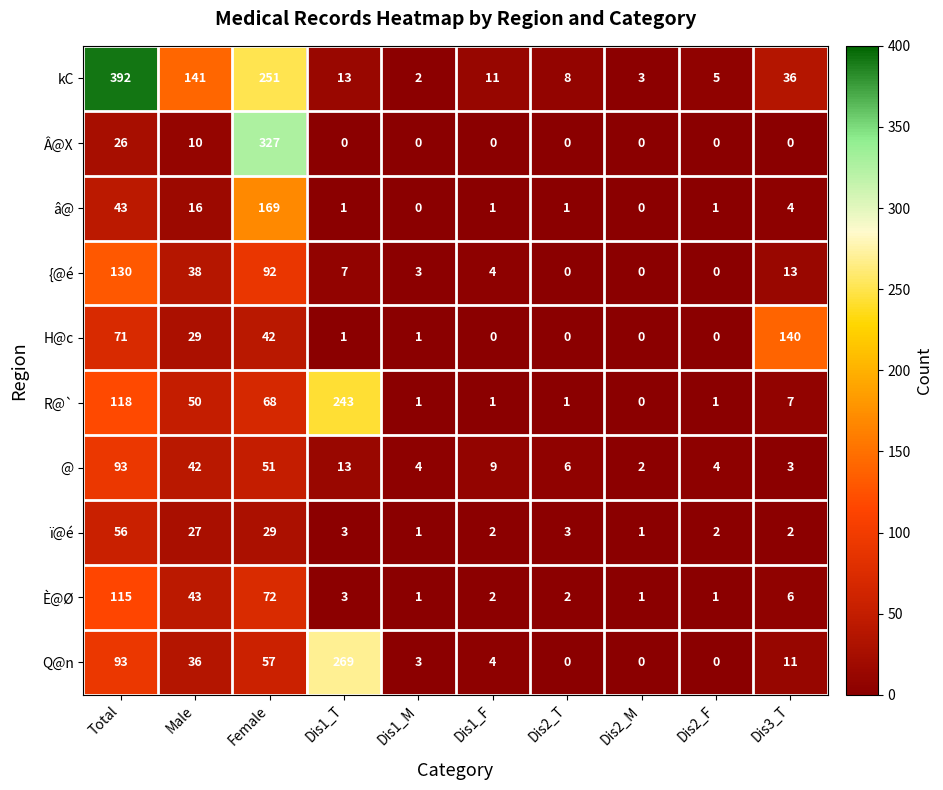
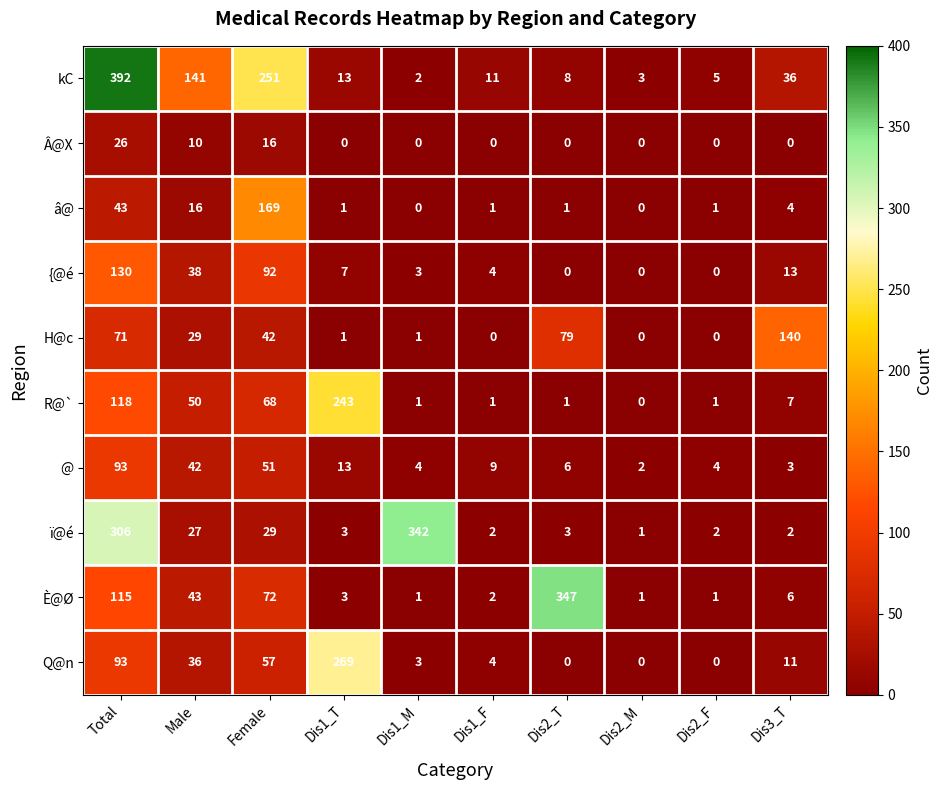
  {
    "kC": {
      "Total": 392,
      "Male": 141,
      "Female": 251,
      "Dis1_T": 13,
      "Dis1_M": 2,
      "Dis1_F": 11,
      "Dis2_T": 8,
      "Dis2_M": 3,
      "Dis2_F": 5,
      "Dis3_T": 36
    },
    "Â@X": {
      "Total": 26,
      "Male": 10,
-     "Female": 327,
+     "Female": 16,
      "Dis1_T": 0,
      "Dis1_M": 0,
      "Dis1_F": 0,
      "Dis2_T": 0,
      "Dis2_M": 0,
      "Dis2_F": 0,
      "Dis3_T": 0
    },
    "â@": {
      "Total": 43,
      "Male": 16,
      "Female": 169,
      "Dis1_T": 1,
      "Dis1_M": 0,
      "Dis1_F": 1,
      "Dis2_T": 1,
      "Dis2_M": 0,
      "Dis2_F": 1,
      "Dis3_T": 4
    },
    "{@é": {
      "Total": 130,
      "Male": 38,
      "Female": 92,
      "Dis1_T": 7,
      "Dis1_M": 3,
      "Dis1_F": 4,
      "Dis2_T": 0,
      "Dis2_M": 0,
      "Dis2_F": 0,
      "Dis3_T": 13
    },
    "H@c": {
      "Total": 71,
      "Male": 29,
      "Female": 42,
      "Dis1_T": 1,
      "Dis1_M": 1,
      "Dis1_F": 0,
-     "Dis2_T": 0,
+     "Dis2_T": 79,
      "Dis2_M": 0,
      "Dis2_F": 0,
      "Dis3_T": 140
    },
    "R@`": {
      "Total": 118,
      "Male": 50,
      "Female": 68,
      "Dis1_T": 243,
      "Dis1_M": 1,
      "Dis1_F": 1,
      "Dis2_T": 1,
      "Dis2_M": 0,
      "Dis2_F": 1,
      "Dis3_T": 7
    },
    "@": {
      "Total": 93,
      "Male": 42,
      "Female": 51,
      "Dis1_T": 13,
      "Dis1_M": 4,
      "Dis1_F": 9,
      "Dis2_T": 6,
      "Dis2_M": 2,
      "Dis2_F": 4,
      "Dis3_T": 3
    },
    "ï@é": {
-     "Total": 56,
+     "Total": 306,
      "Male": 27,
      "Female": 29,
      "Dis1_T": 3,
-     "Dis1_M": 1,
+     "Dis1_M": 342,
      "Dis1_F": 2,
      "Dis2_T": 3,
      "Dis2_M": 1,
      "Dis2_F": 2,
      "Dis3_T": 2
    },
    "È@Ø": {
      "Total": 115,
      "Male": 43,
      "Female": 72,
      "Dis1_T": 3,
      "Dis1_M": 1,
      "Dis1_F": 2,
-     "Dis2_T": 2,
+     "Dis2_T": 347,
      "Dis2_M": 1,
      "Dis2_F": 1,
      "Dis3_T": 6
    },
    "Q@n": {
      "Total": 93,
      "Male": 36,
      "Female": 57,
      "Dis1_T": 269,
      "Dis1_M": 3,
      "Dis1_F": 4,
      "Dis2_T": 0,
      "Dis2_M": 0,
      "Dis2_F": 0,
      "Dis3_T": 11
    }
  }
